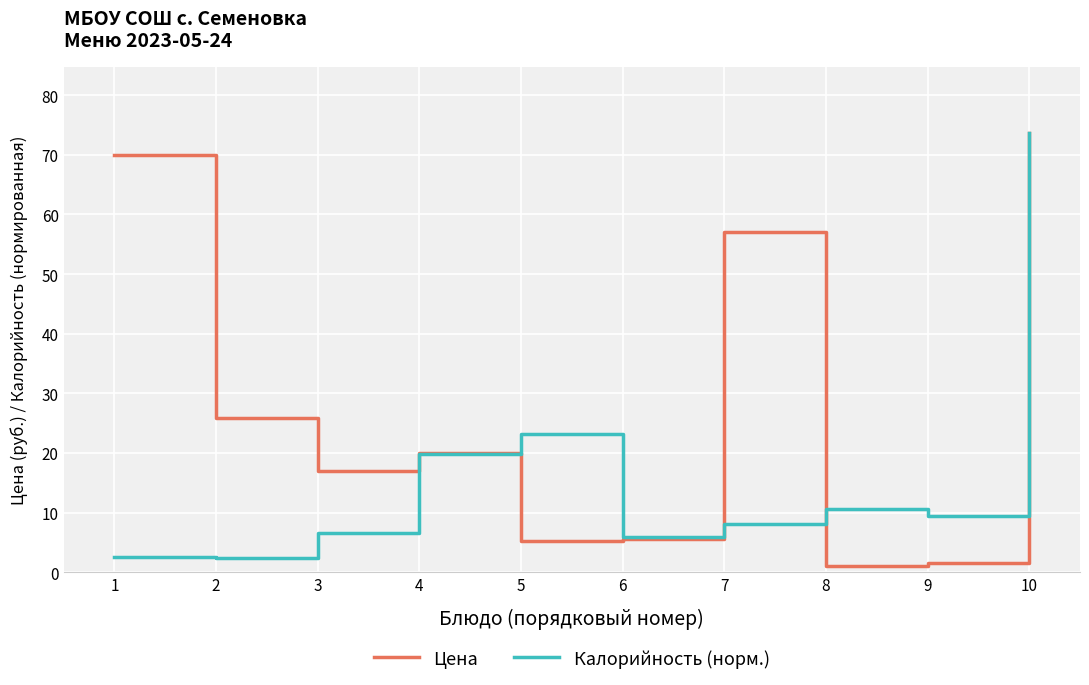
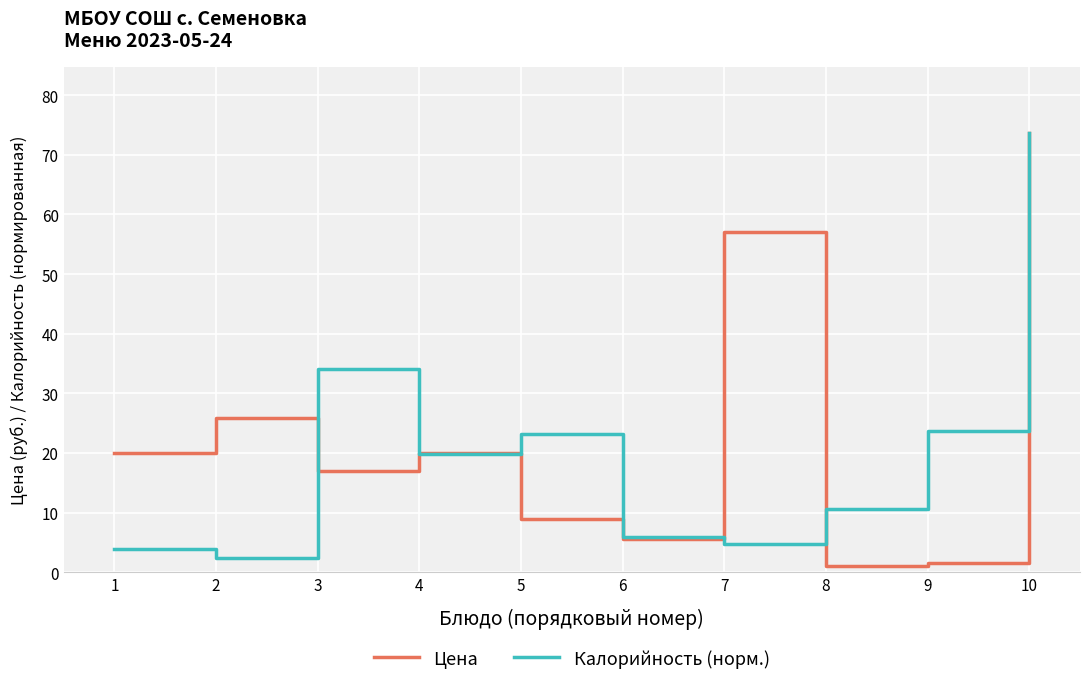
  {
    "Цена": {
-     "1": 70,
+     "1": 20,
      "2": 26,
      "3": 17,
-     "5": 5,
+     "5": 9,
      "7": 57,
      "8": 1,
      "9": 2
    },
    "Калорийность (норм.)": {
-     "1": 3,
+     "1": 4,
      "2": 2,
-     "3": 7,
+     "3": 34,
      "5": 23,
-     "7": 8,
+     "7": 5,
      "8": 11,
-     "9": 9
+     "9": 24
    }
  }
